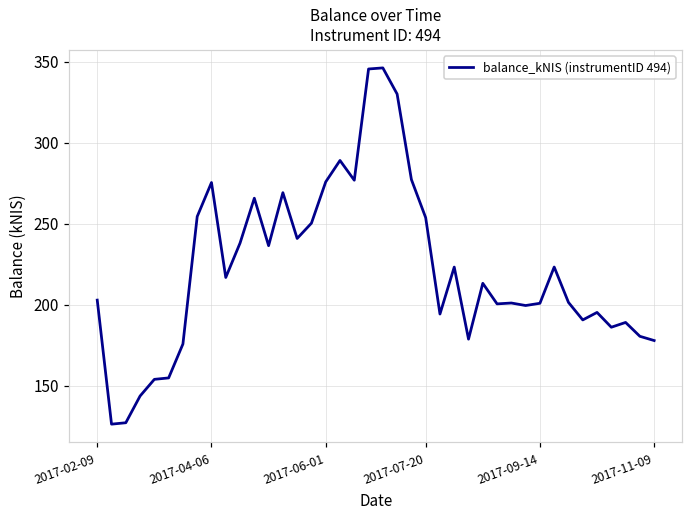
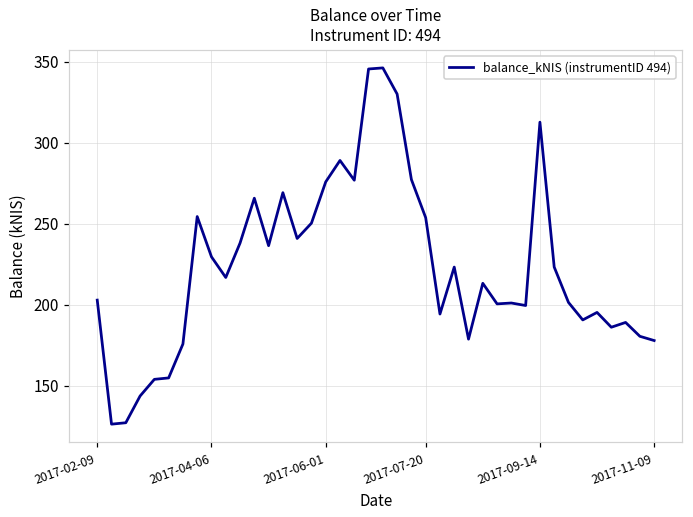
  {
    "2017-02-09": 203,
-   "2017-04-06": 276,
+   "2017-04-06": 230,
    "2017-06-01": 276,
    "2017-07-20": 254,
-   "2017-09-14": 201,
+   "2017-09-14": 313,
    "2017-11-09": 178
  }
